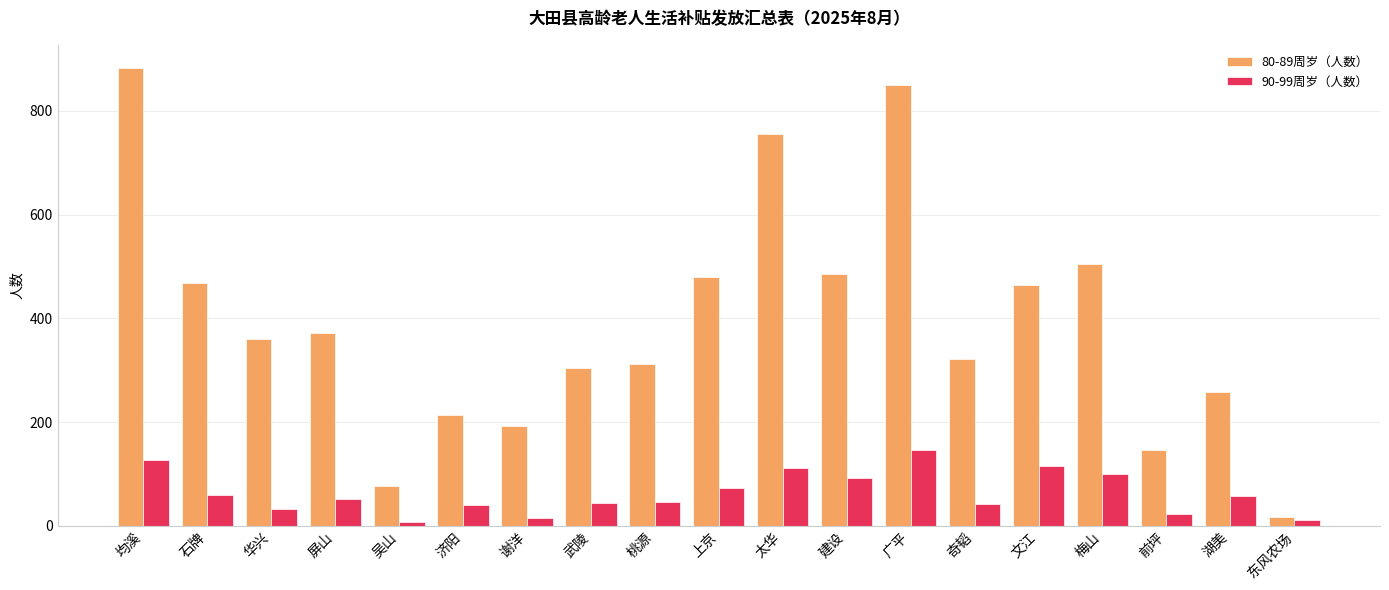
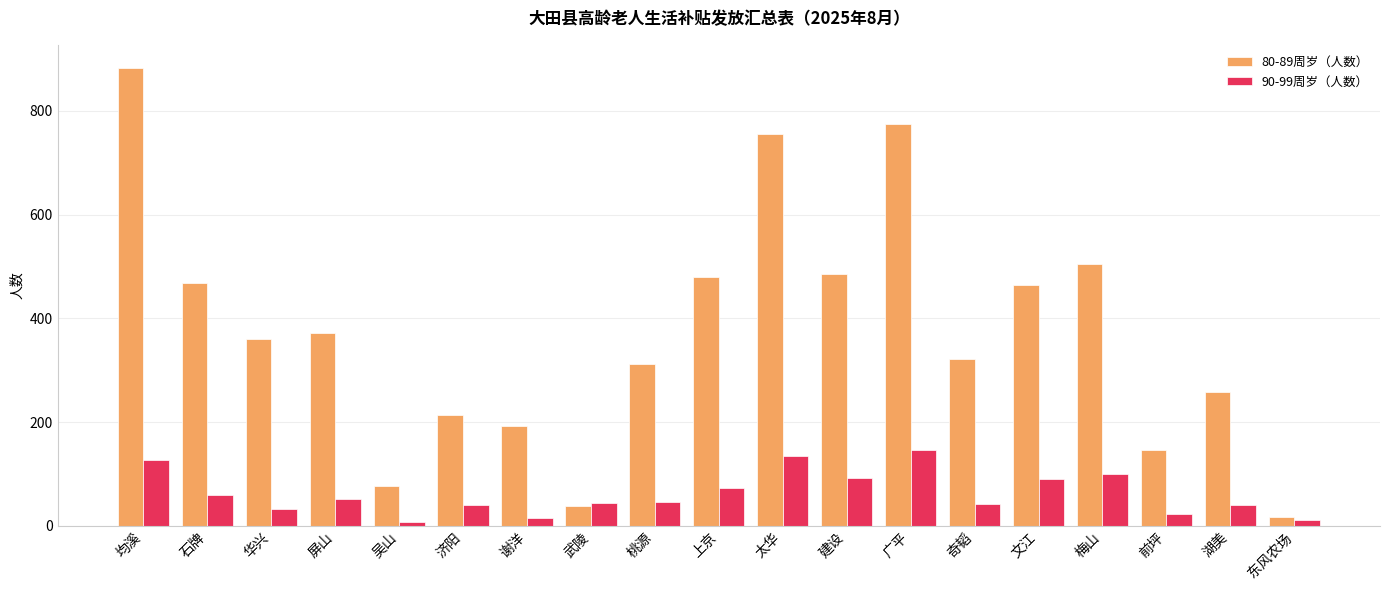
  {
    "80-89周岁（人数）": {
      "均溪": 880,
      "石牌": 470,
      "华兴": 360,
      "屏山": 370,
      "吴山": 80,
      "济阳": 210,
      "谢洋": 190,
-     "武陵": 310,
+     "武陵": 40,
      "桃源": 310,
      "上京": 480,
      "太华": 760,
      "建设": 490,
-     "广平": 850,
+     "广平": 780,
      "奇韬": 320,
      "文江": 460,
      "梅山": 510,
      "前坪": 150,
      "湖美": 260,
      "东风农场": 20
    },
    "90-99周岁（人数）": {
      "均溪": 130,
      "石牌": 60,
      "华兴": 30,
      "屏山": 50,
      "吴山": 10,
      "济阳": 40,
      "谢洋": 20,
      "武陵": 40,
      "桃源": 50,
      "上京": 70,
-     "太华": 110,
+     "太华": 130,
      "建设": 90,
      "广平": 150,
      "奇韬": 40,
-     "文江": 120,
+     "文江": 90,
      "梅山": 100,
      "前坪": 20,
-     "湖美": 60,
+     "湖美": 40,
      "东风农场": 10
    }
  }
